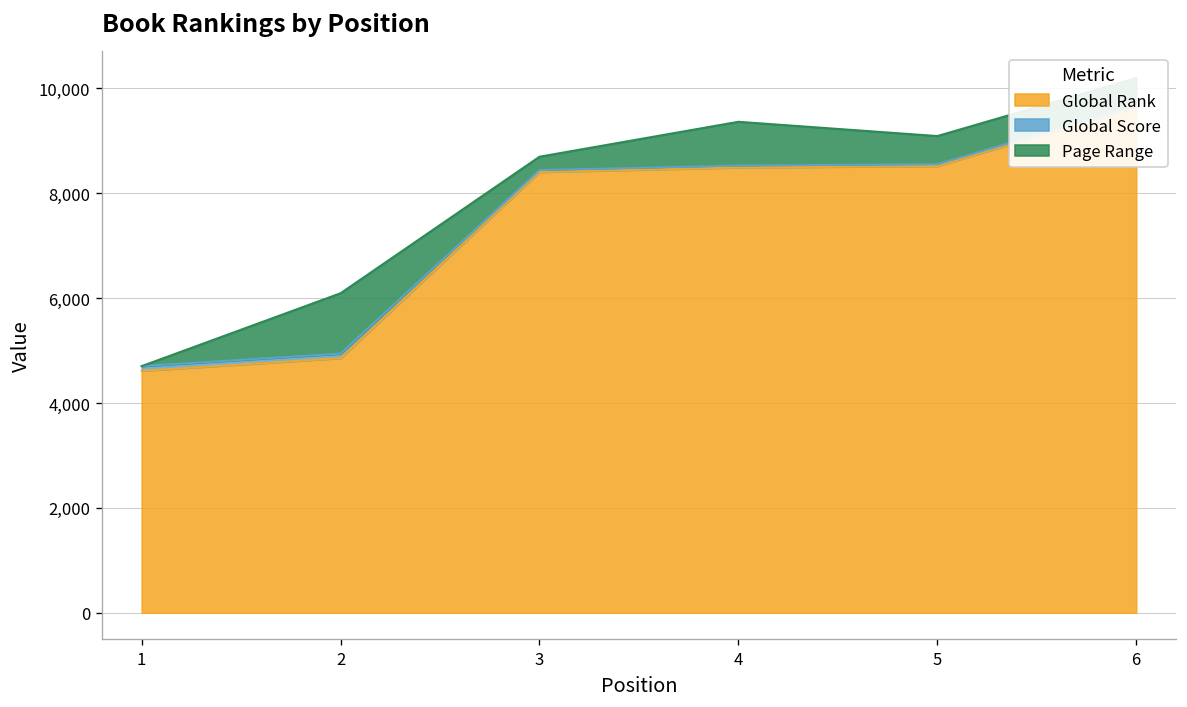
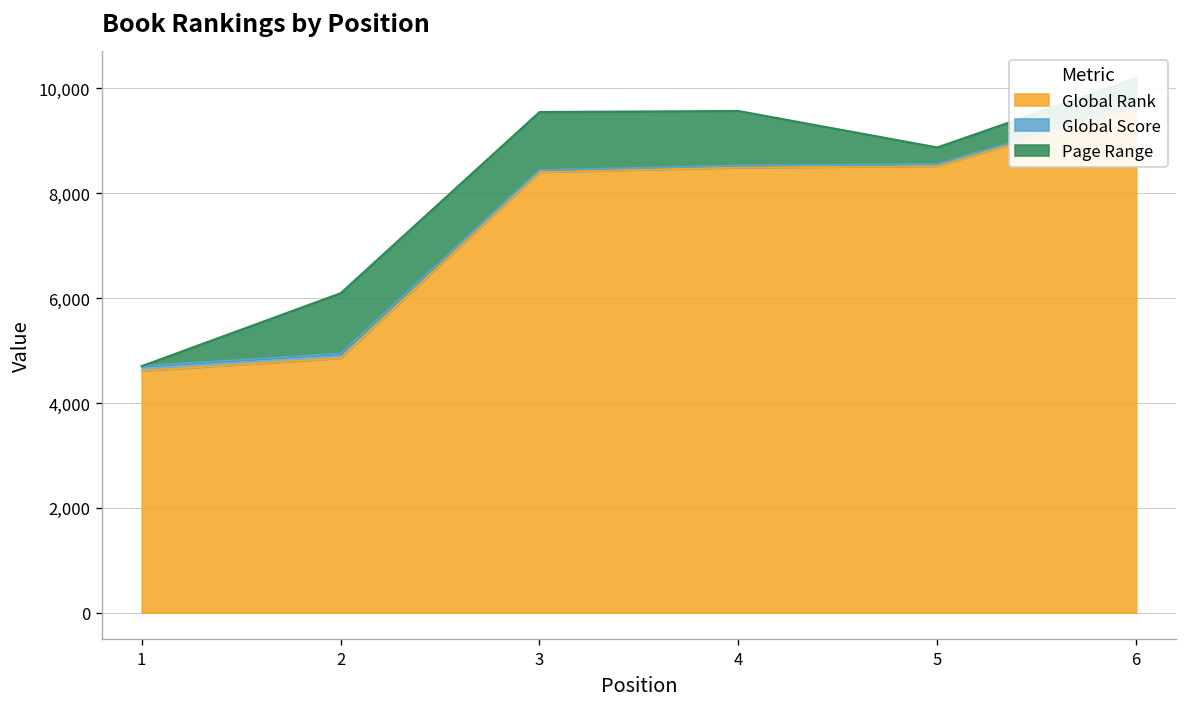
  {
    "Global Rank": {
      "1": "4,600",
      "2": "4,900"
    },
    "Global Score": {
      "2": "100"
    },
    "Page Range": {
      "2": "1,200",
-     "3": "300",
-     "4": "800",
-     "5": "500"
+     "3": "1,100",
+     "4": "1,000",
+     "5": "300"
    }
  }
